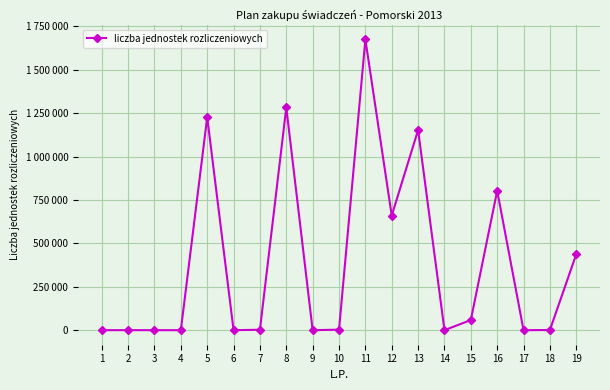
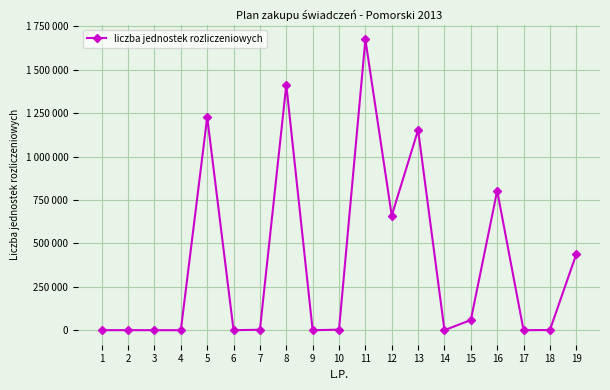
  {
    "1": 0,
    "2": 0,
    "3": 0,
    "4": 0,
    "5": 1230000,
    "6": 0,
    "7": 0,
-   "8": 1280000,
+   "8": 1410000,
    "9": 0,
    "10": 0,
    "11": 1670000,
    "12": 660000,
    "13": 1150000,
    "14": 0,
    "15": 60000,
    "16": 800000,
    "17": 0,
    "18": 0,
    "19": 440000
  }
